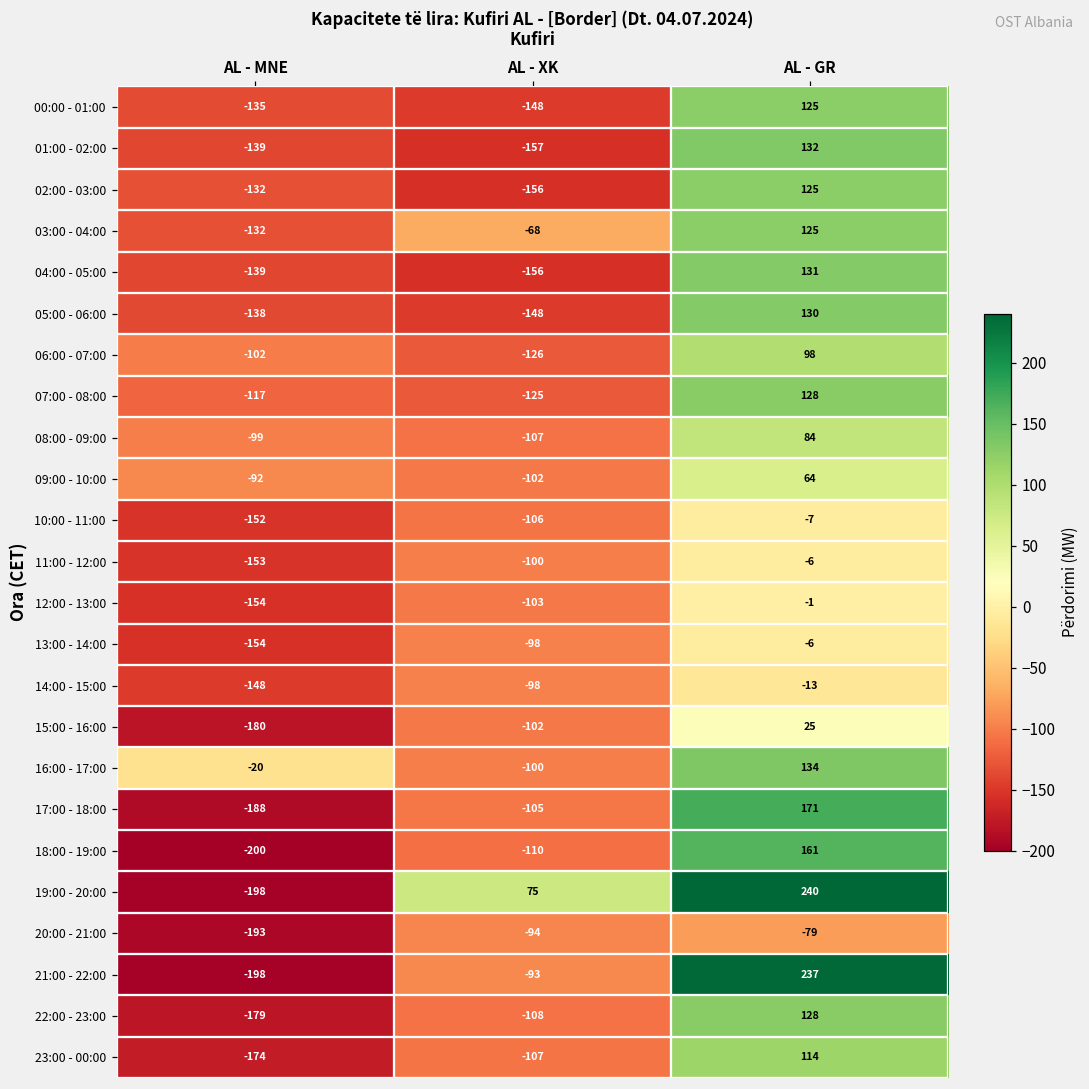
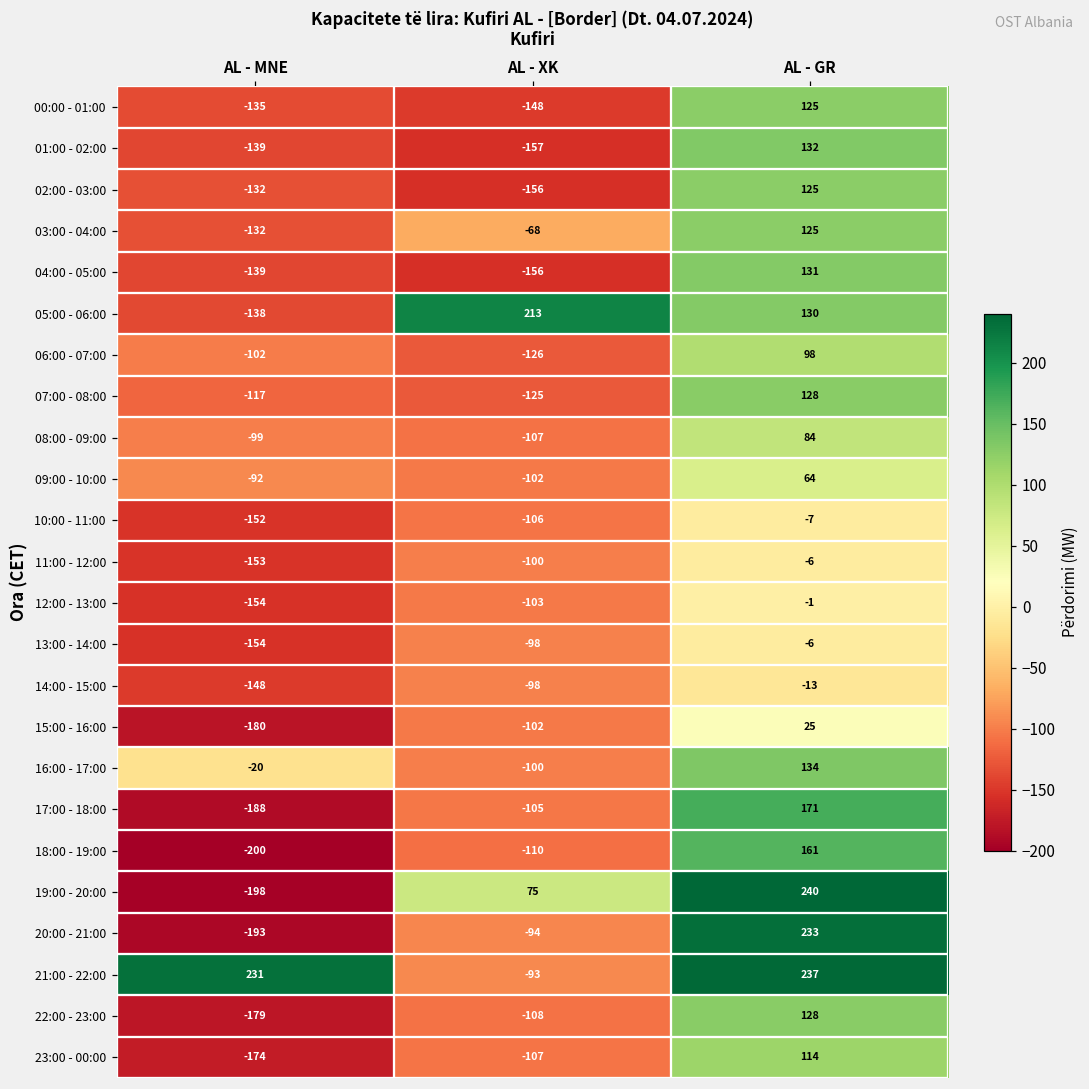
  {
    "00:00 - 01:00": {
      "AL - MNE": -135,
      "AL - XK": -148,
      "AL - GR": 125
    },
    "01:00 - 02:00": {
      "AL - MNE": -139,
      "AL - XK": -157,
      "AL - GR": 132
    },
    "02:00 - 03:00": {
      "AL - MNE": -132,
      "AL - XK": -156,
      "AL - GR": 125
    },
    "03:00 - 04:00": {
      "AL - MNE": -132,
      "AL - XK": -68,
      "AL - GR": 125
    },
    "04:00 - 05:00": {
      "AL - MNE": -139,
      "AL - XK": -156,
      "AL - GR": 131
    },
    "05:00 - 06:00": {
      "AL - MNE": -138,
-     "AL - XK": -148,
+     "AL - XK": 213,
      "AL - GR": 130
    },
    "06:00 - 07:00": {
      "AL - MNE": -102,
      "AL - XK": -126,
      "AL - GR": 98
    },
    "07:00 - 08:00": {
      "AL - MNE": -117,
      "AL - XK": -125,
      "AL - GR": 128
    },
    "08:00 - 09:00": {
      "AL - MNE": -99,
      "AL - XK": -107,
      "AL - GR": 84
    },
    "09:00 - 10:00": {
      "AL - MNE": -92,
      "AL - XK": -102,
      "AL - GR": 64
    },
    "10:00 - 11:00": {
      "AL - MNE": -152,
      "AL - XK": -106,
      "AL - GR": -7
    },
    "11:00 - 12:00": {
      "AL - MNE": -153,
      "AL - XK": -100,
      "AL - GR": -6
    },
    "12:00 - 13:00": {
      "AL - MNE": -154,
      "AL - XK": -103,
      "AL - GR": -1
    },
    "13:00 - 14:00": {
      "AL - MNE": -154,
      "AL - XK": -98,
      "AL - GR": -6
    },
    "14:00 - 15:00": {
      "AL - MNE": -148,
      "AL - XK": -98,
      "AL - GR": -13
    },
    "15:00 - 16:00": {
      "AL - MNE": -180,
      "AL - XK": -102,
      "AL - GR": 25
    },
    "16:00 - 17:00": {
      "AL - MNE": -20,
      "AL - XK": -100,
      "AL - GR": 134
    },
    "17:00 - 18:00": {
      "AL - MNE": -188,
      "AL - XK": -105,
      "AL - GR": 171
    },
    "18:00 - 19:00": {
      "AL - MNE": -200,
      "AL - XK": -110,
      "AL - GR": 161
    },
    "19:00 - 20:00": {
      "AL - MNE": -198,
      "AL - XK": 75,
      "AL - GR": 240
    },
    "20:00 - 21:00": {
      "AL - MNE": -193,
      "AL - XK": -94,
-     "AL - GR": -79
+     "AL - GR": 233
    },
    "21:00 - 22:00": {
-     "AL - MNE": -198,
+     "AL - MNE": 231,
      "AL - XK": -93,
      "AL - GR": 237
    },
    "22:00 - 23:00": {
      "AL - MNE": -179,
      "AL - XK": -108,
      "AL - GR": 128
    },
    "23:00 - 00:00": {
      "AL - MNE": -174,
      "AL - XK": -107,
      "AL - GR": 114
    }
  }
